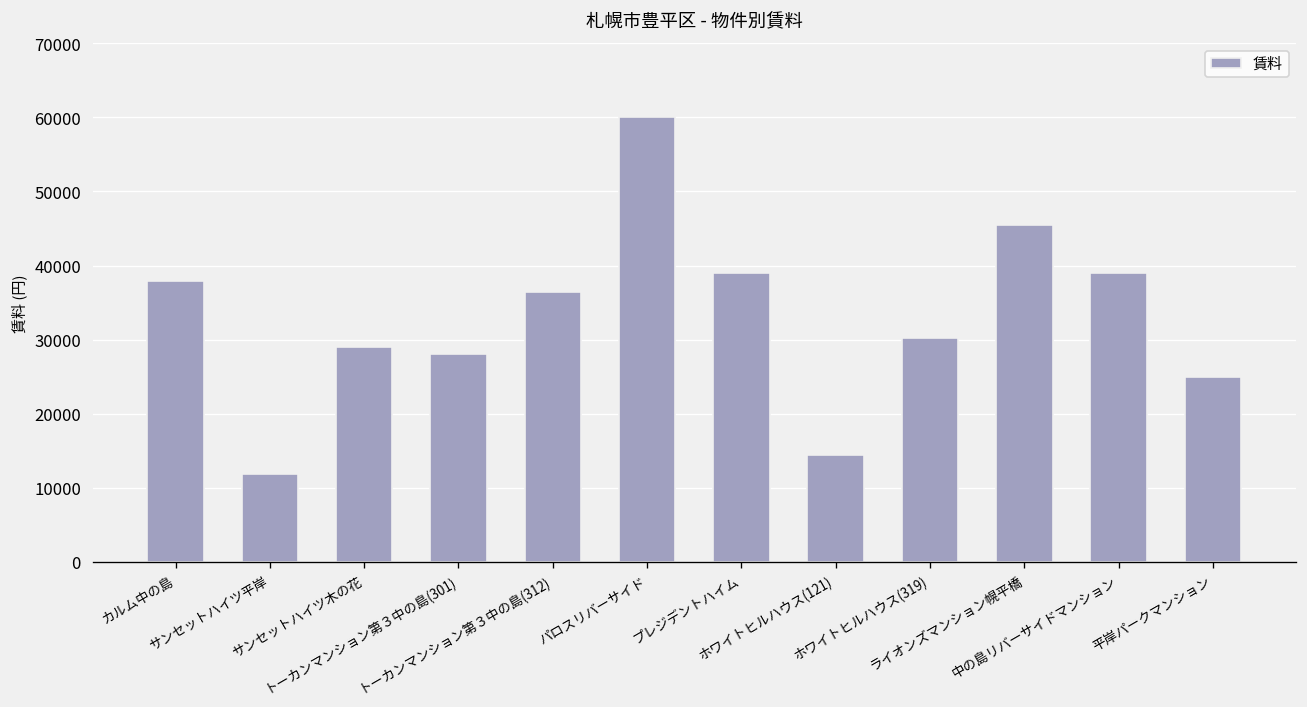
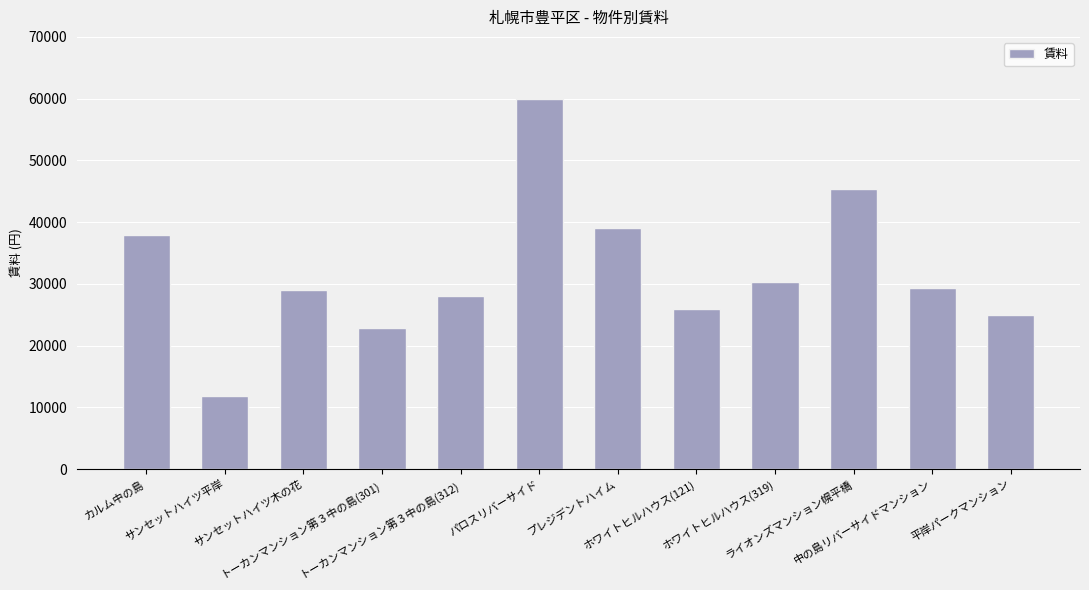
  {
    "カルム中の島": 38000,
    "サンセットハイツ平岸": 12000,
    "サンセットハイツ木の花": 29000,
-   "トーカンマンション第３中の島(301)": 28000,
-   "トーカンマンション第３中の島(312)": 36000,
+   "トーカンマンション第３中の島(301)": 23000,
+   "トーカンマンション第３中の島(312)": 28000,
    "パロスリバーサイド": 60000,
    "プレジデントハイム": 39000,
-   "ホワイトヒルハウス(121)": 14000,
+   "ホワイトヒルハウス(121)": 26000,
    "ホワイトヒルハウス(319)": 30000,
    "ライオンズマンション幌平橋": 45000,
-   "中の島リバーサイドマンション": 39000,
+   "中の島リバーサイドマンション": 29000,
    "平岸パークマンション": 25000
  }
